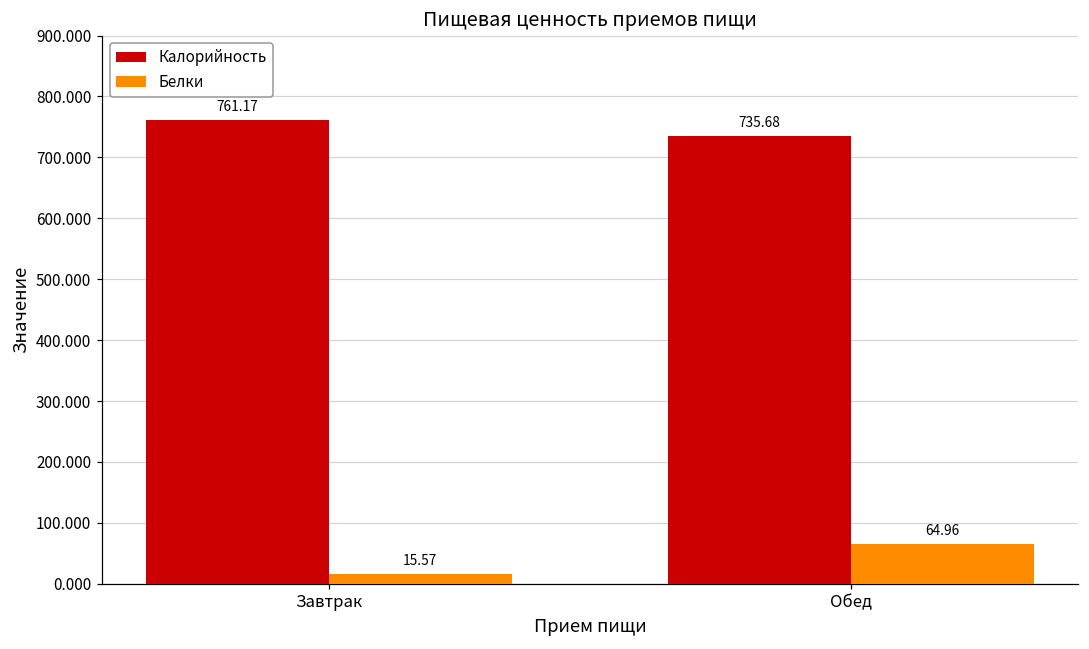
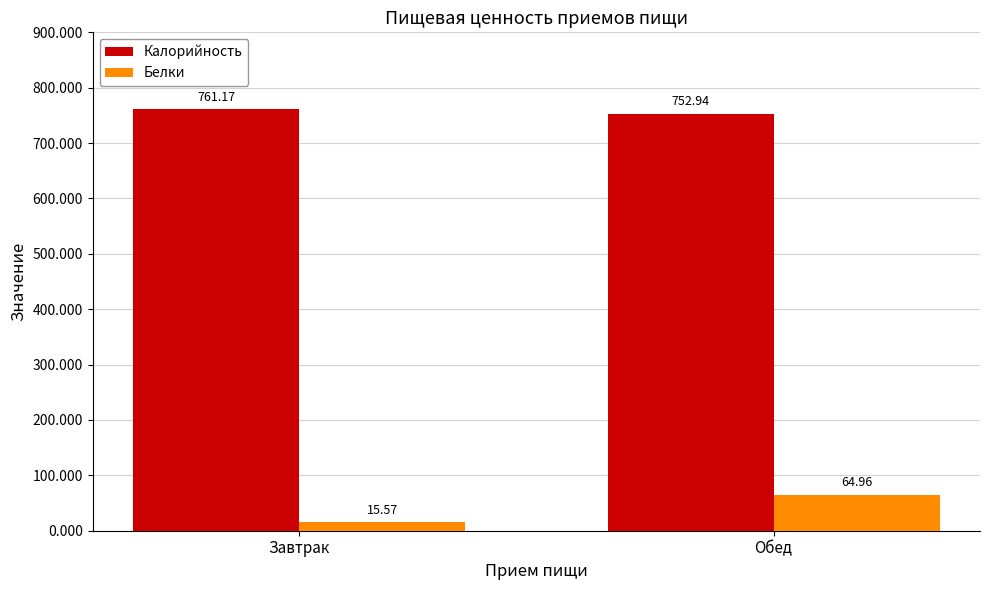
  {
    "Калорийность": {
      "Завтрак": 761.17,
-     "Обед": 735.68
+     "Обед": 752.94
    },
    "Белки": {
      "Завтрак": 15.57,
      "Обед": 64.96
    }
  }
